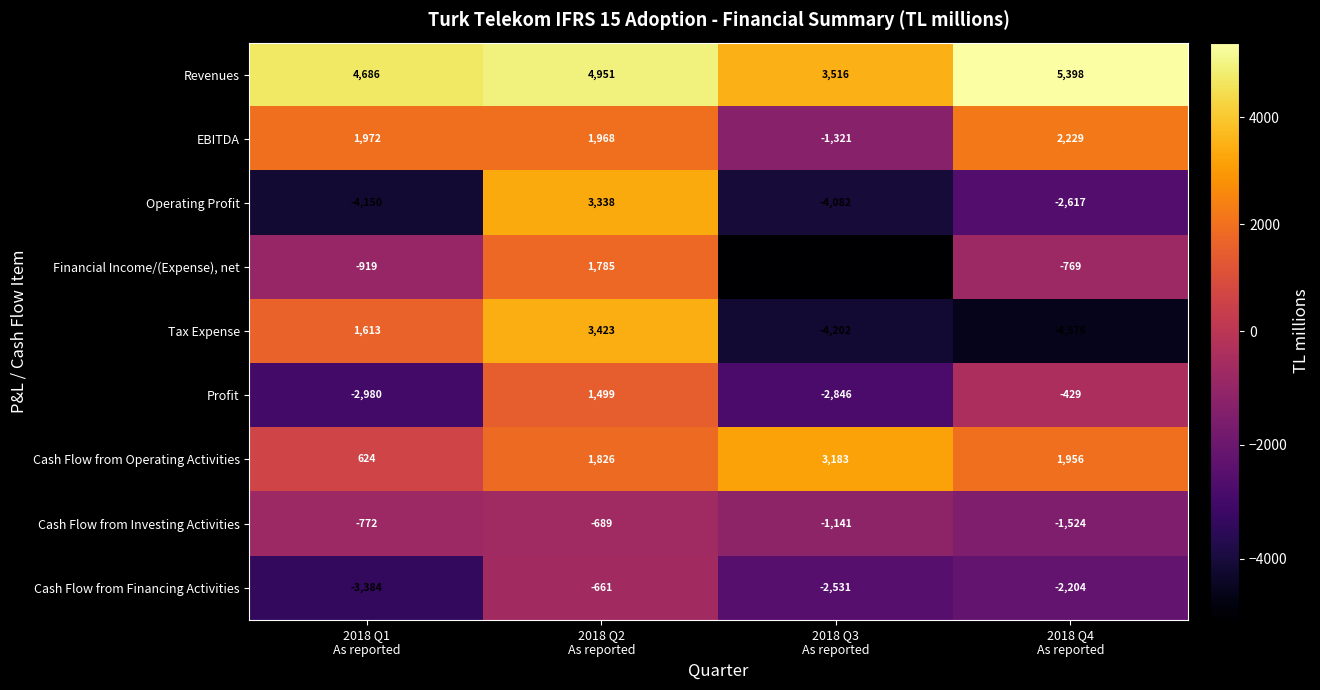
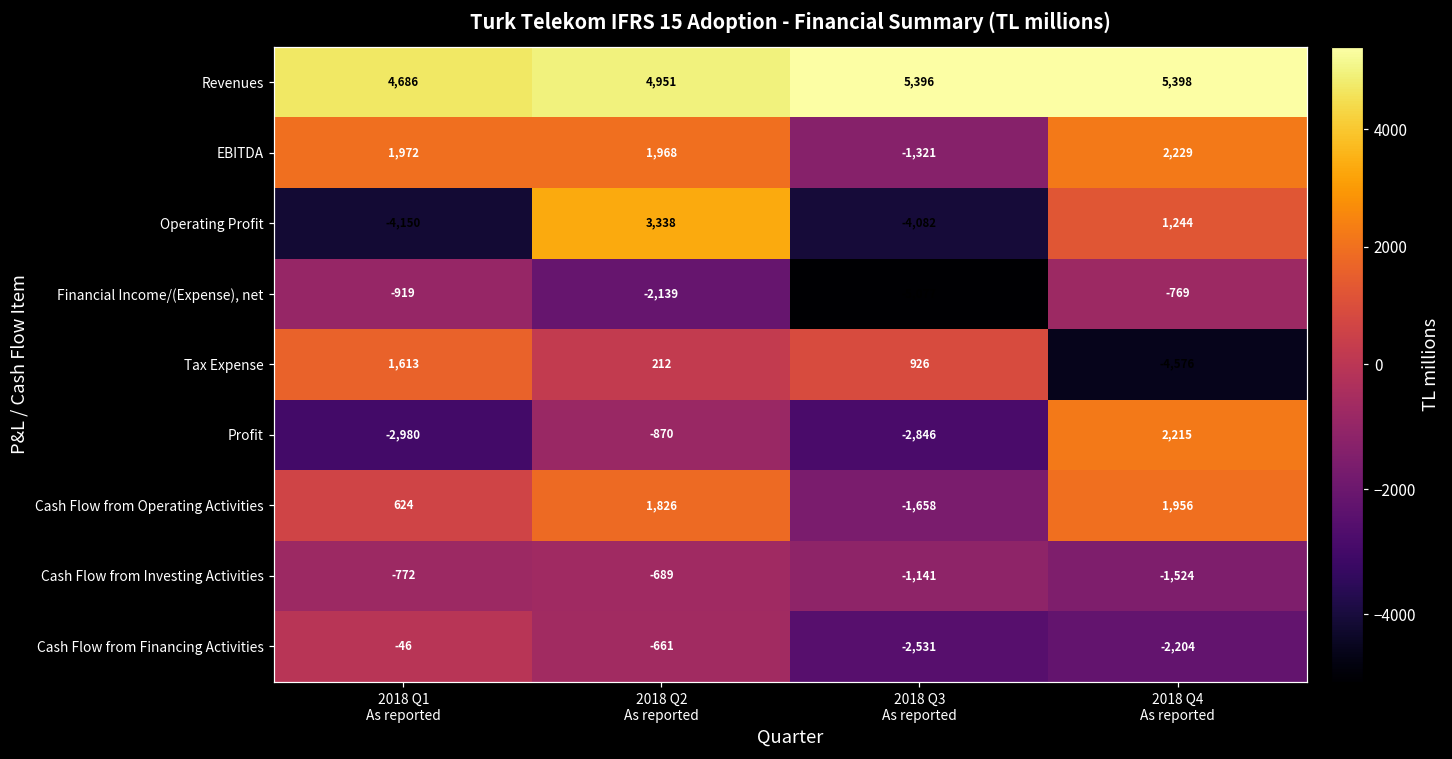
  {
    "Revenues": {
      "2018 Q1 As reported": "4,686",
      "2018 Q2 As reported": "4,951",
-     "2018 Q3 As reported": "3,516",
+     "2018 Q3 As reported": "5,396",
      "2018 Q4 As reported": "5,398"
    },
    "EBITDA": {
      "2018 Q1 As reported": "1,972",
      "2018 Q2 As reported": "1,968",
      "2018 Q3 As reported": "-1,321",
      "2018 Q4 As reported": "2,229"
    },
    "Operating Profit": {
      "2018 Q1 As reported": "-4,150",
      "2018 Q2 As reported": "3,338",
      "2018 Q3 As reported": "-4,082",
-     "2018 Q4 As reported": "-2,617"
+     "2018 Q4 As reported": "1,244"
    },
    "Financial Income/(Expense), net": {
      "2018 Q1 As reported": "-919",
-     "2018 Q2 As reported": "1,785",
+     "2018 Q2 As reported": "-2,139",
      "2018 Q4 As reported": "-769"
    },
    "Tax Expense": {
      "2018 Q1 As reported": "1,613",
-     "2018 Q2 As reported": "3,423",
-     "2018 Q3 As reported": "-4,202"
+     "2018 Q2 As reported": "212",
+     "2018 Q3 As reported": "926"
    },
    "Profit": {
      "2018 Q1 As reported": "-2,980",
-     "2018 Q2 As reported": "1,499",
+     "2018 Q2 As reported": "-870",
      "2018 Q3 As reported": "-2,846",
-     "2018 Q4 As reported": "-429"
+     "2018 Q4 As reported": "2,215"
    },
    "Cash Flow from Operating Activities": {
      "2018 Q1 As reported": "624",
      "2018 Q2 As reported": "1,826",
-     "2018 Q3 As reported": "3,183",
+     "2018 Q3 As reported": "-1,658",
      "2018 Q4 As reported": "1,956"
    },
    "Cash Flow from Investing Activities": {
      "2018 Q1 As reported": "-772",
      "2018 Q2 As reported": "-689",
      "2018 Q3 As reported": "-1,141",
      "2018 Q4 As reported": "-1,524"
    },
    "Cash Flow from Financing Activities": {
-     "2018 Q1 As reported": "-3,384",
+     "2018 Q1 As reported": "-46",
      "2018 Q2 As reported": "-661",
      "2018 Q3 As reported": "-2,531",
      "2018 Q4 As reported": "-2,204"
    }
  }
